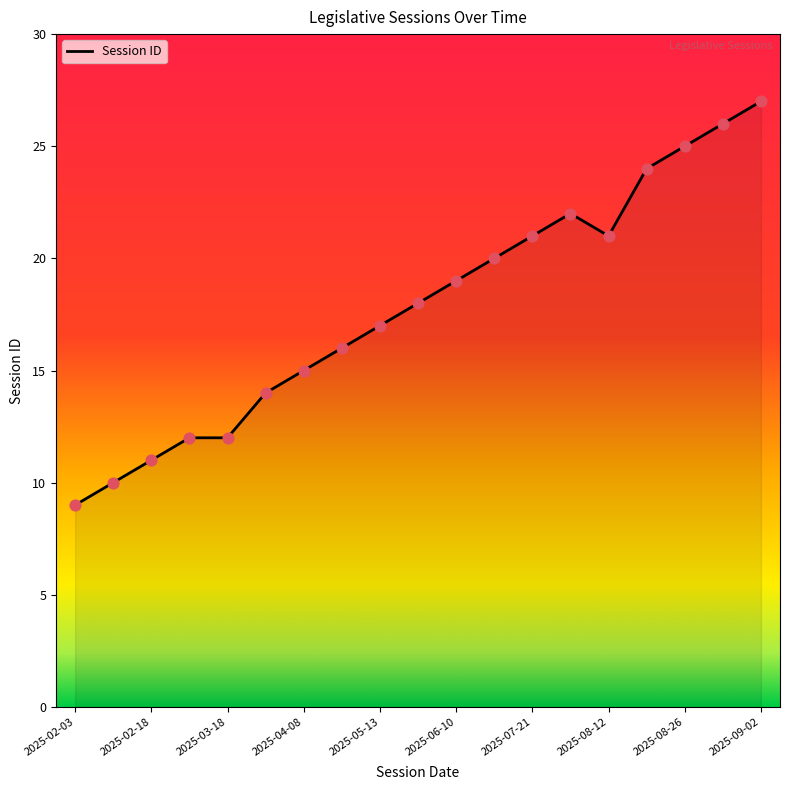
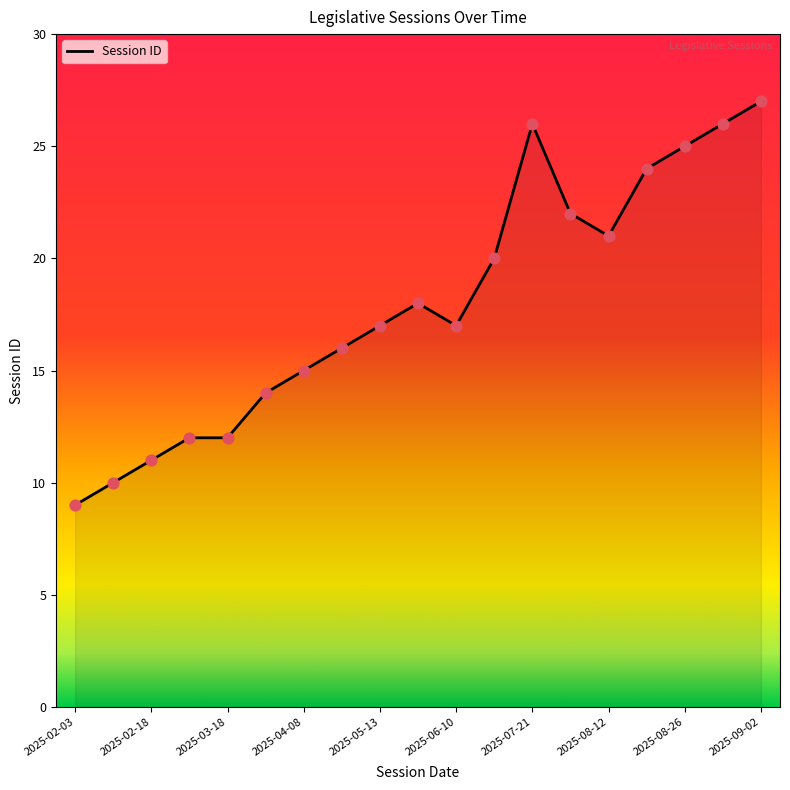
  {
    "2025-02-03": 9,
    "2025-03-18": 12,
    "2025-05-13": 17,
-   "2025-06-10": 19,
-   "2025-07-21": 21,
+   "2025-06-10": 17,
+   "2025-07-21": 26,
    "2025-08-12": 21,
    "2025-09-02": 27
  }
